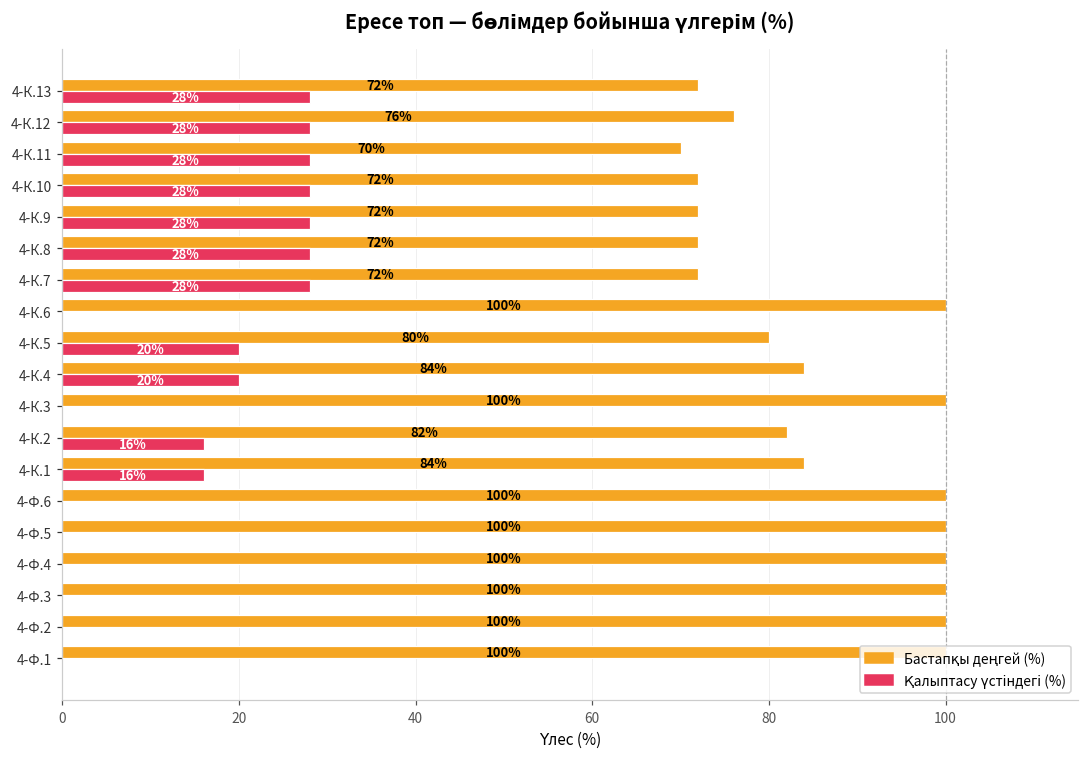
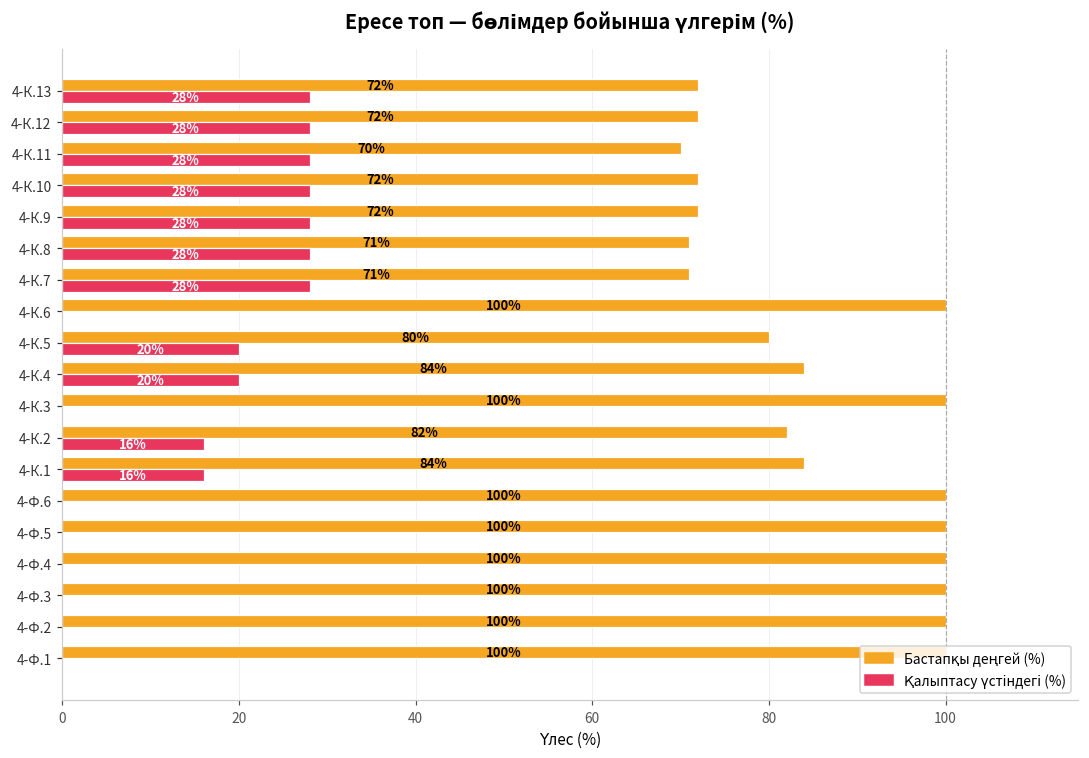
  {
    "Бастапқы деңгей (%)": {
      "4-К.13": "72%",
-     "4-К.12": "76%",
+     "4-К.12": "72%",
      "4-К.11": "70%",
      "4-К.10": "72%",
      "4-К.9": "72%",
-     "4-К.8": "72%",
-     "4-К.7": "72%",
+     "4-К.8": "71%",
+     "4-К.7": "71%",
      "4-К.6": "100%",
      "4-К.5": "80%",
      "4-К.4": "84%",
      "4-К.3": "100%",
      "4-К.2": "82%",
      "4-К.1": "84%",
      "4-Ф.6": "100%",
      "4-Ф.5": "100%",
      "4-Ф.4": "100%",
      "4-Ф.3": "100%",
      "4-Ф.2": "100%"
    },
    "Қалыптасу үстіндегі (%)": {
      "4-К.13": "28%",
      "4-К.12": "28%",
      "4-К.11": "28%",
      "4-К.10": "28%",
      "4-К.9": "28%",
      "4-К.8": "28%",
      "4-К.7": "28%",
      "4-К.5": "20%",
      "4-К.4": "20%",
      "4-К.2": "16%",
      "4-К.1": "16%"
    }
  }
